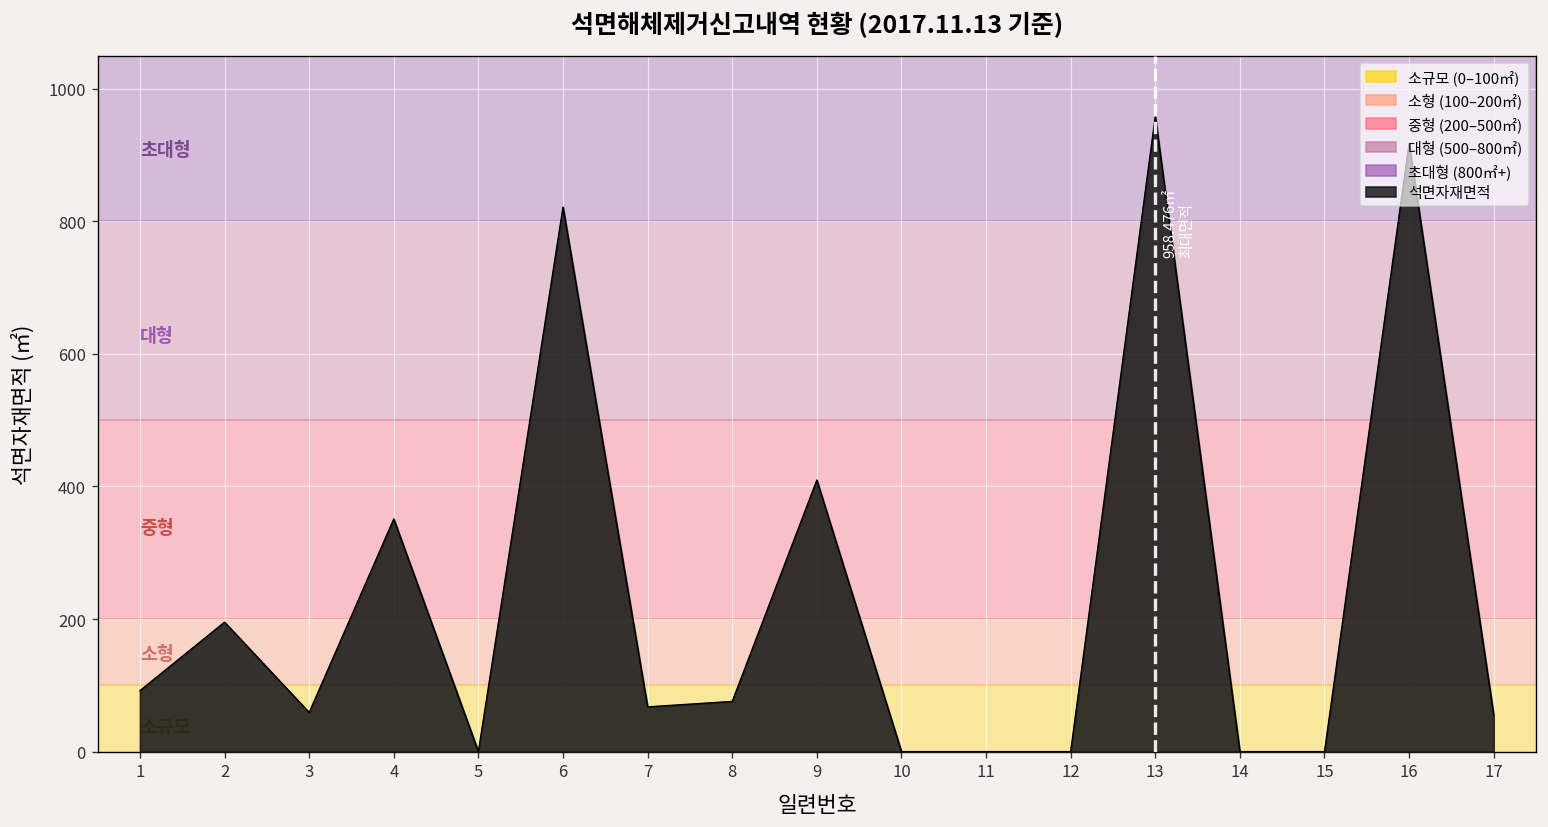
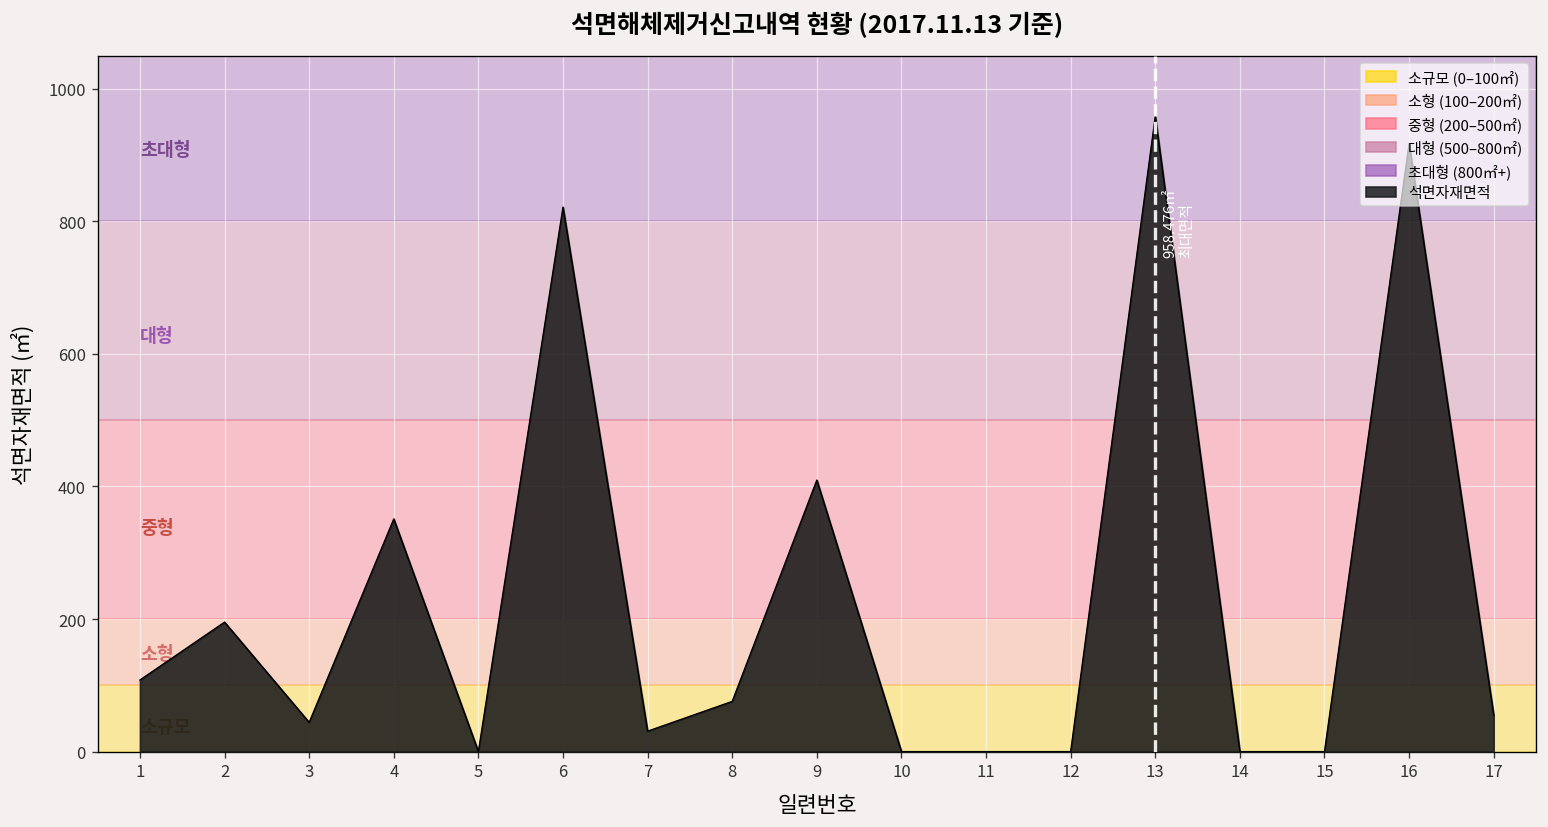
  {
-   "1": 90,
+   "1": 110,
    "2": 200,
-   "3": 60,
+   "3": 40,
    "4": 350,
    "5": 0,
    "6": 820,
-   "7": 70,
+   "7": 30,
    "8": 80,
    "9": 410,
    "10": 0,
    "11": 0,
    "12": 0,
    "13": 960,
    "14": 0,
    "15": 0,
    "17": 60
  }
